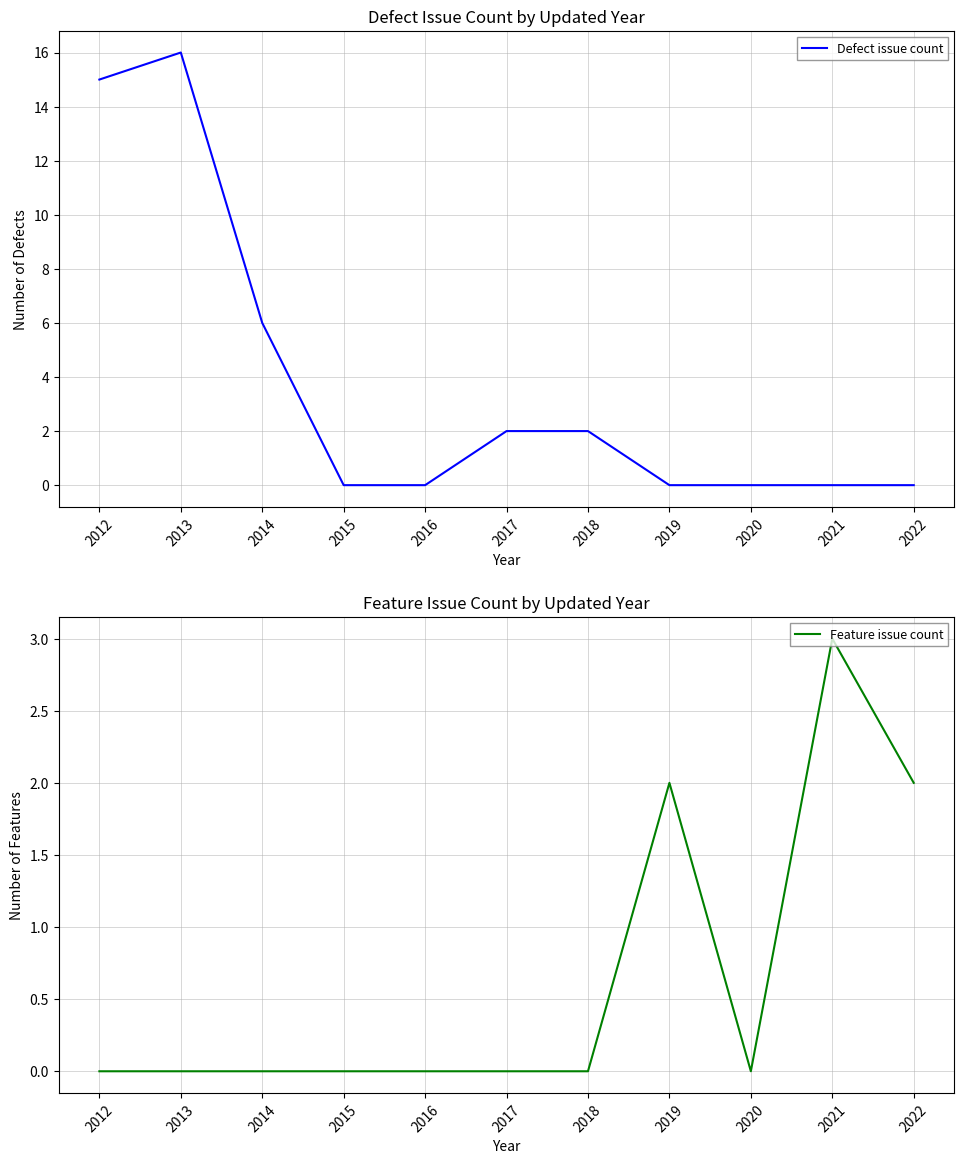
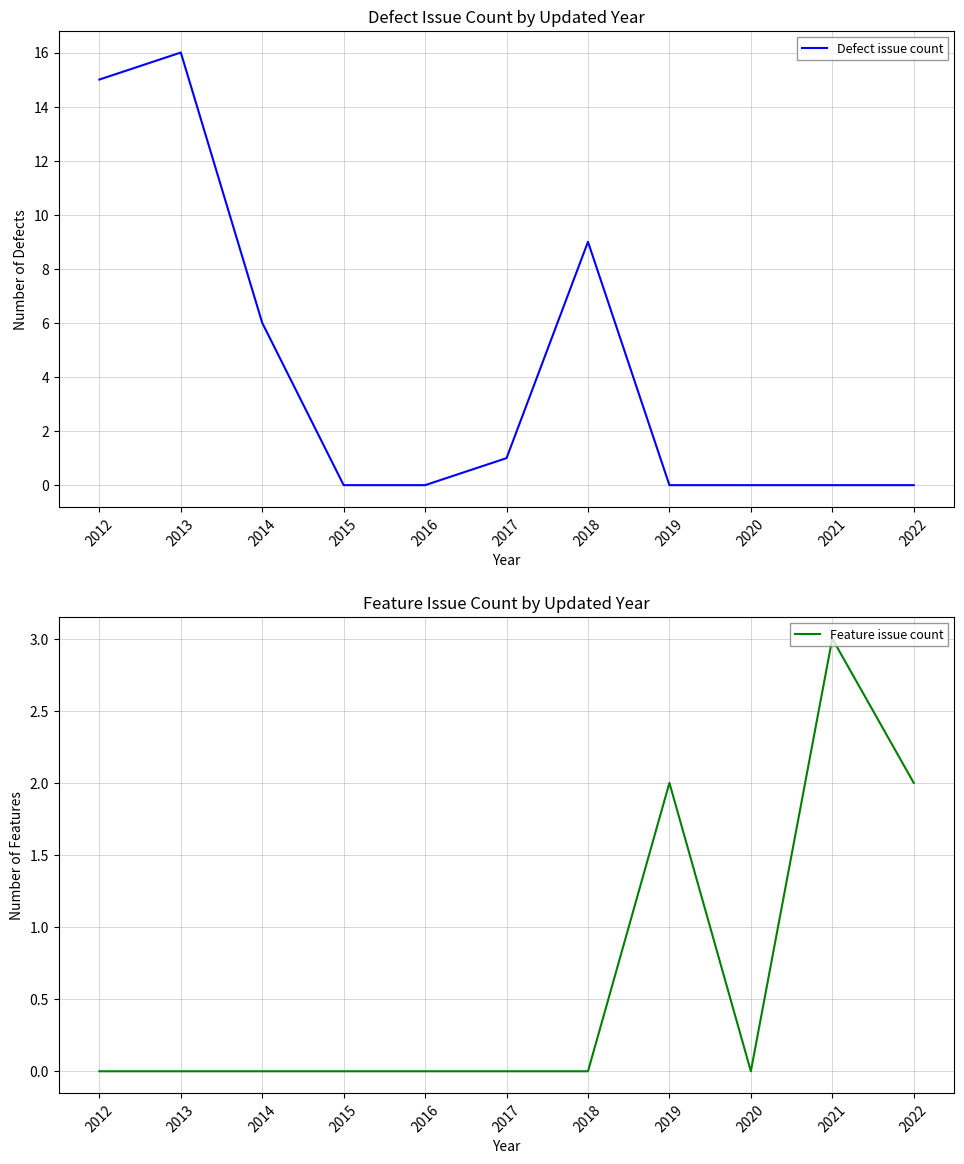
  {
    "Defect Issue Count by Updated Year": {
      "2012": 15,
      "2013": 16,
      "2014": 6,
      "2015": 0,
      "2016": 0,
-     "2017": 2,
-     "2018": 2,
+     "2017": 1,
+     "2018": 9,
      "2019": 0,
      "2020": 0,
      "2021": 0,
      "2022": 0
    },
    "Feature Issue Count by Updated Year": {
      "2012": 0.00,
      "2013": 0.00,
      "2014": 0.00,
      "2015": 0.00,
      "2016": 0.00,
      "2017": 0.00,
      "2018": 0.00,
      "2019": 2.00,
      "2020": 0.00,
      "2022": 2.00
    }
  }
